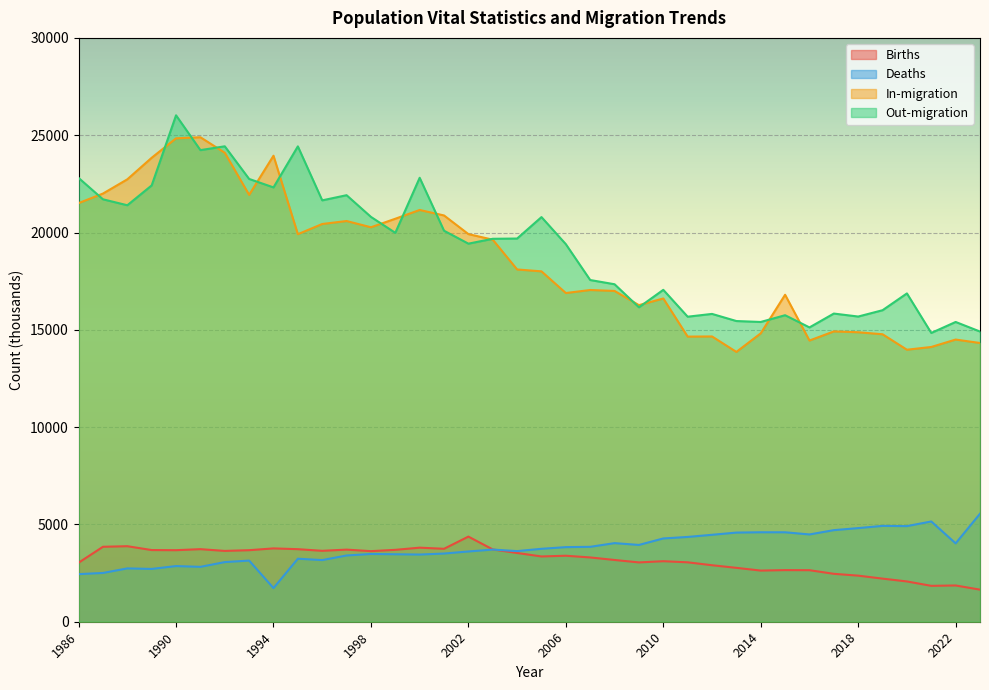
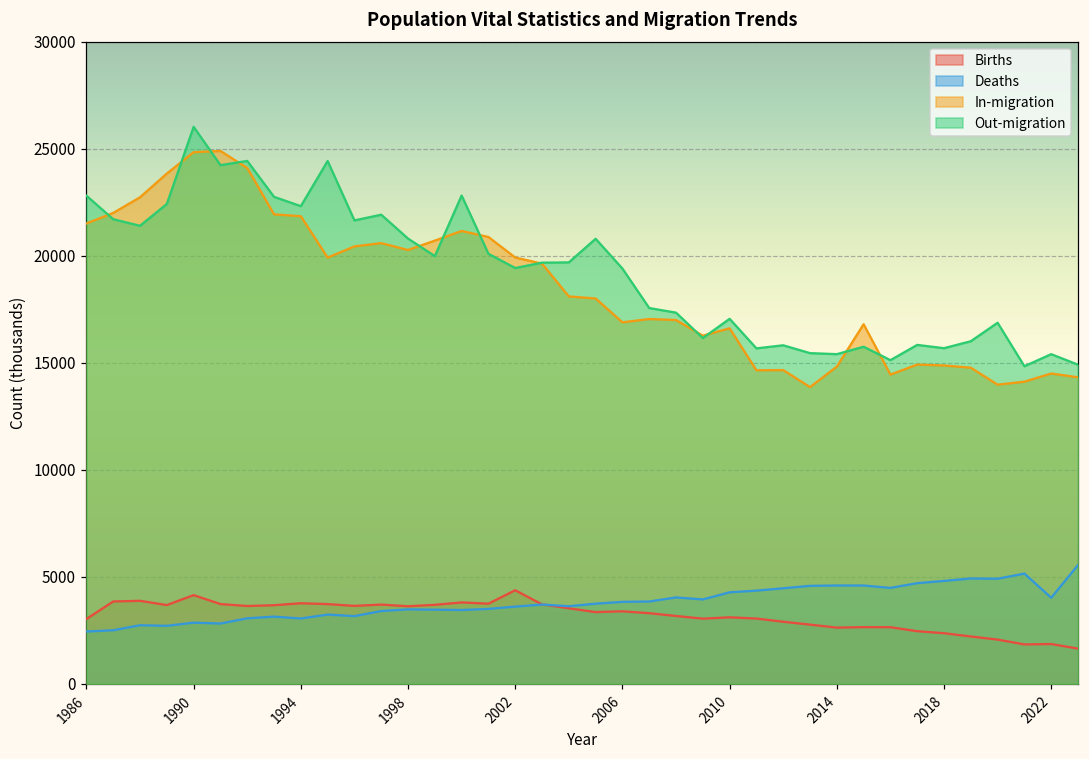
  {
    "Births": {
      "1986": 3000,
-     "1990": 3700,
+     "1990": 4100,
      "1994": 3800,
      "1998": 3600,
      "2002": 4400,
      "2006": 3400,
      "2010": 3100,
      "2014": 2600,
      "2018": 2400,
      "2022": 1900
    },
    "Deaths": {
      "1986": 2400,
      "1990": 2900,
-     "1994": 1700,
+     "1994": 3100,
      "1998": 3500,
      "2002": 3600,
      "2006": 3800,
      "2010": 4300,
      "2014": 4600,
      "2018": 4800,
      "2022": 4000
    },
    "In-migration": {
      "1986": 21500,
      "1990": 24800,
-     "1994": 23900,
+     "1994": 21800,
      "1998": 20300,
      "2002": 19900,
      "2006": 16900,
      "2010": 16600,
      "2014": 14800,
      "2018": 14900,
      "2022": 14500
    },
    "Out-migration": {
      "1986": 22800,
      "1990": 26000,
      "1994": 22300,
      "1998": 20800,
      "2002": 19400,
      "2006": 19400,
      "2010": 17100,
      "2014": 15400,
      "2018": 15700,
      "2022": 15400
    }
  }
